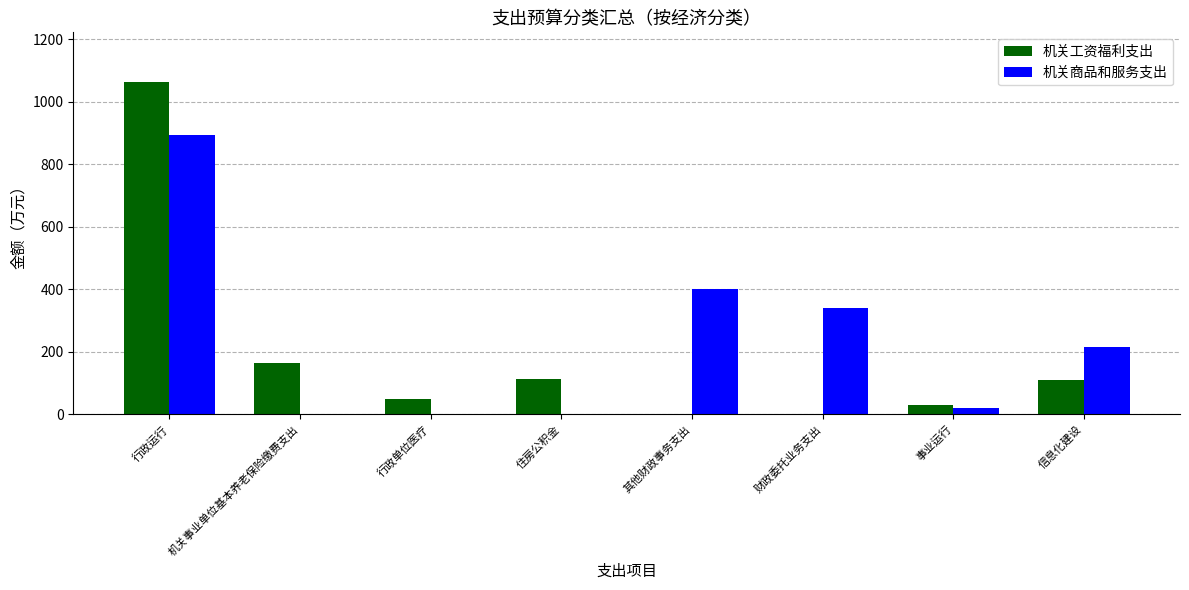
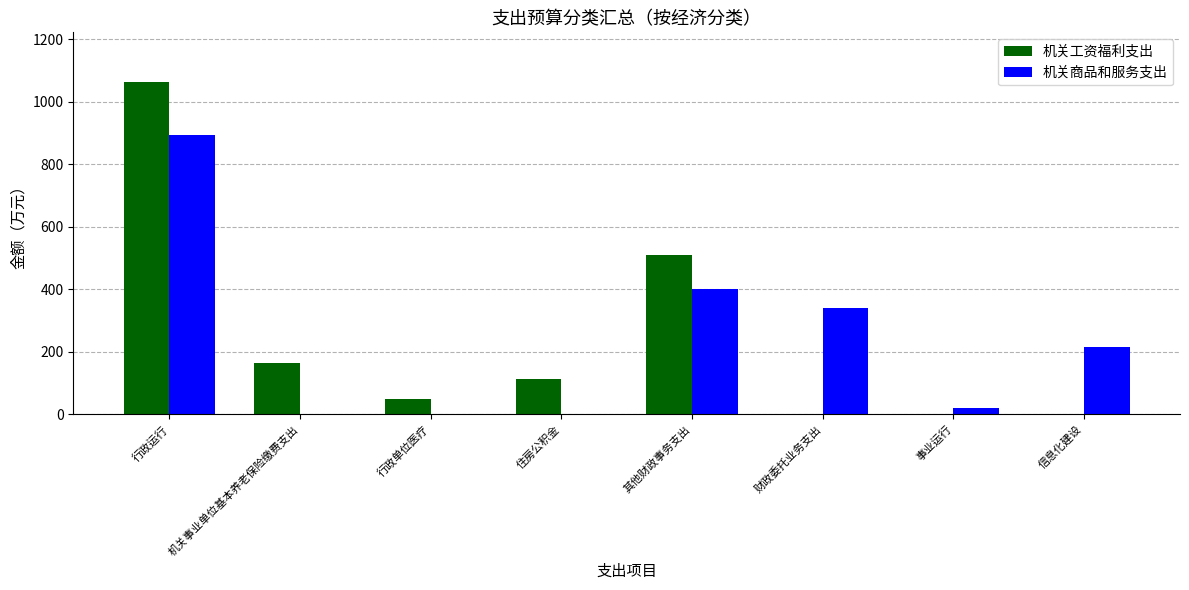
  {
    "机关工资福利支出": {
      "行政运行": 1060,
      "机关事业单位基本养老保险缴费支出": 160,
      "行政单位医疗": 50,
      "住房公积金": 110,
-     "其他财政事务支出": 0,
+     "其他财政事务支出": 510,
      "财政委托业务支出": 0,
-     "事业运行": 30,
-     "信息化建设": 110
+     "事业运行": 0,
+     "信息化建设": 0
    },
    "机关商品和服务支出": {
      "行政运行": 890,
      "机关事业单位基本养老保险缴费支出": 0,
      "行政单位医疗": 0,
      "住房公积金": 0,
      "其他财政事务支出": 400,
      "财政委托业务支出": 340,
      "事业运行": 20,
      "信息化建设": 210
    }
  }
